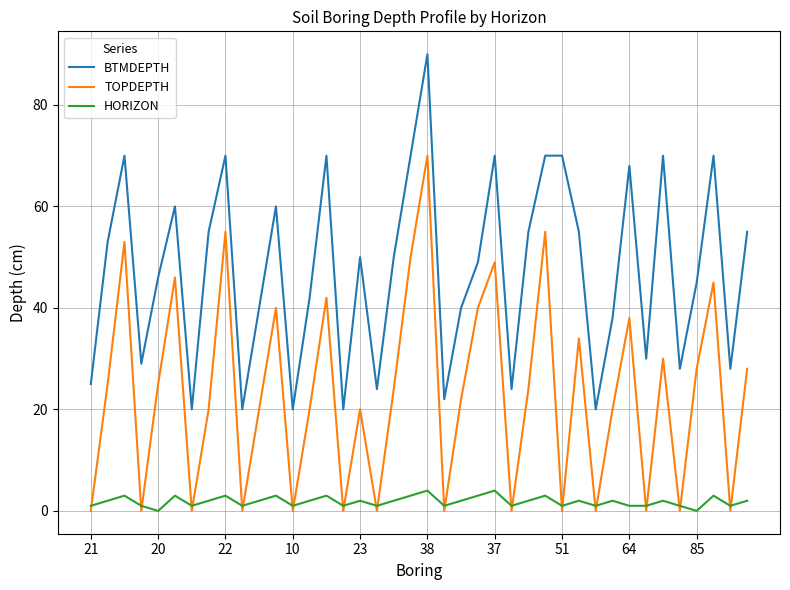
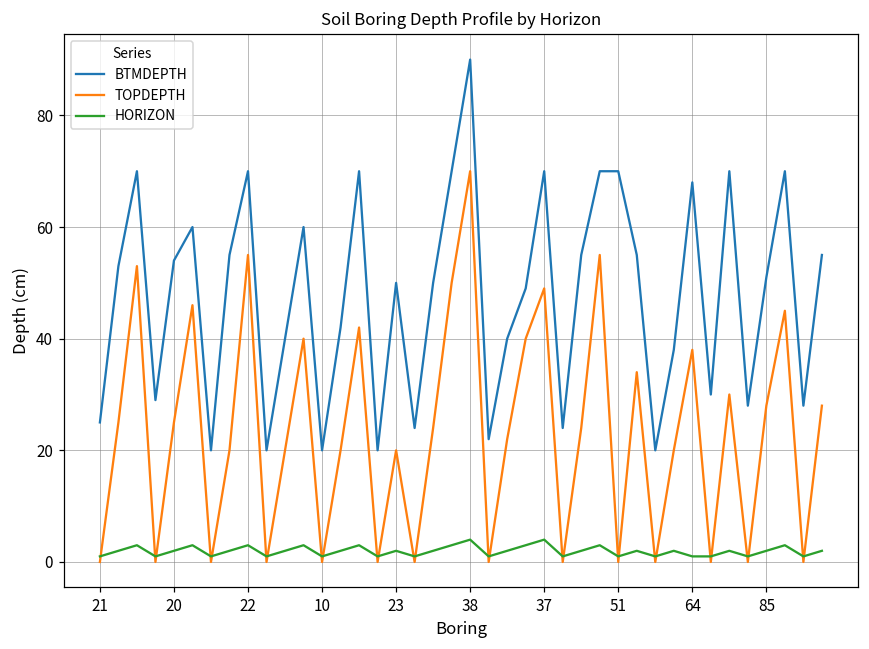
  {
    "BTMDEPTH": {
-     "20": 46,
+     "20": 54,
      "51": 70,
      "64": 68,
-     "85": 45
+     "85": 51
    },
    "TOPDEPTH": {
      "20": 25,
      "51": 0,
      "64": 38,
      "85": 28
    },
    "HORIZON": {
-     "20": 0,
+     "20": 2,
      "51": 1,
      "64": 1,
-     "85": 0
+     "85": 2
    }
  }
